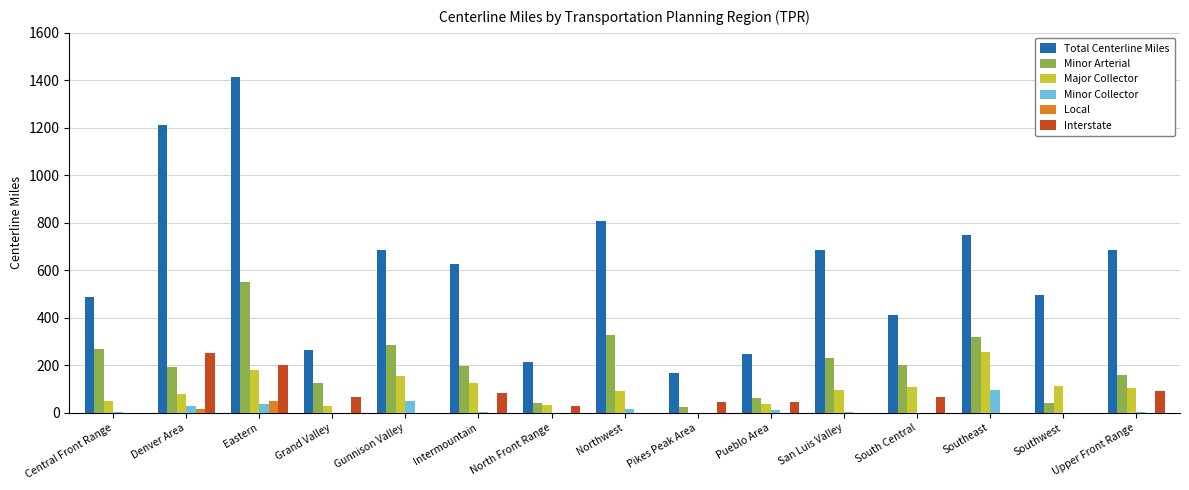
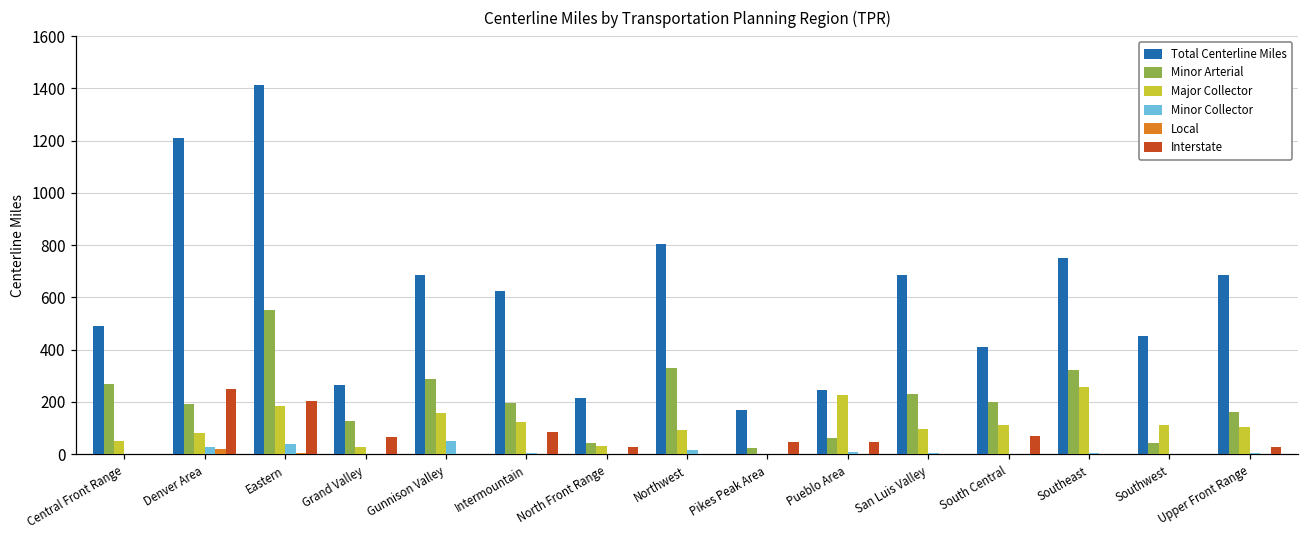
  {
    "Total Centerline Miles": {
      "Central Front Range": 490,
      "Denver Area": 1210,
      "Eastern": 1410,
      "Grand Valley": 270,
      "Gunnison Valley": 690,
      "Intermountain": 630,
      "North Front Range": 220,
      "Northwest": 810,
      "Pikes Peak Area": 170,
      "Pueblo Area": 250,
      "San Luis Valley": 690,
      "South Central": 410,
      "Southeast": 750,
-     "Southwest": 500,
+     "Southwest": 450,
      "Upper Front Range": 680
    },
    "Minor Arterial": {
      "Central Front Range": 270,
      "Denver Area": 190,
      "Eastern": 550,
      "Grand Valley": 130,
      "Gunnison Valley": 290,
      "Intermountain": 200,
      "North Front Range": 40,
      "Northwest": 330,
      "Pikes Peak Area": 20,
      "Pueblo Area": 60,
      "San Luis Valley": 230,
      "South Central": 200,
      "Southeast": 320,
      "Southwest": 40,
      "Upper Front Range": 160
    },
    "Major Collector": {
      "Central Front Range": 50,
      "Denver Area": 80,
      "Eastern": 180,
      "Grand Valley": 30,
      "Gunnison Valley": 160,
      "Intermountain": 120,
      "North Front Range": 30,
      "Northwest": 90,
      "Pikes Peak Area": 0,
-     "Pueblo Area": 40,
+     "Pueblo Area": 230,
      "San Luis Valley": 90,
      "South Central": 110,
      "Southeast": 260,
      "Southwest": 110,
      "Upper Front Range": 100
    },
    "Minor Collector": {
      "Denver Area": 30,
      "Eastern": 40,
      "Grand Valley": 0,
      "Gunnison Valley": 50,
      "North Front Range": 0,
      "Northwest": 20,
      "Pikes Peak Area": 0,
      "South Central": 0,
-     "Southeast": 100,
+     "Southeast": 0,
      "Southwest": 0
    },
    "Local": {
      "Central Front Range": 0,
      "Denver Area": 20,
-     "Eastern": 50,
+     "Eastern": 0,
      "Grand Valley": 0,
      "Gunnison Valley": 0,
      "Intermountain": 0,
      "North Front Range": 0,
      "Northwest": 0,
      "Pikes Peak Area": 0,
      "Pueblo Area": 0,
      "San Luis Valley": 0,
      "South Central": 0,
      "Southeast": 0,
      "Southwest": 0,
      "Upper Front Range": 0
    },
    "Interstate": {
      "Central Front Range": 0,
      "Denver Area": 250,
      "Eastern": 200,
      "Grand Valley": 70,
      "Gunnison Valley": 0,
      "Intermountain": 90,
      "North Front Range": 30,
      "Northwest": 0,
      "Pikes Peak Area": 50,
      "Pueblo Area": 50,
      "San Luis Valley": 0,
      "South Central": 70,
      "Southeast": 0,
      "Southwest": 0,
-     "Upper Front Range": 90
+     "Upper Front Range": 30
    }
  }
